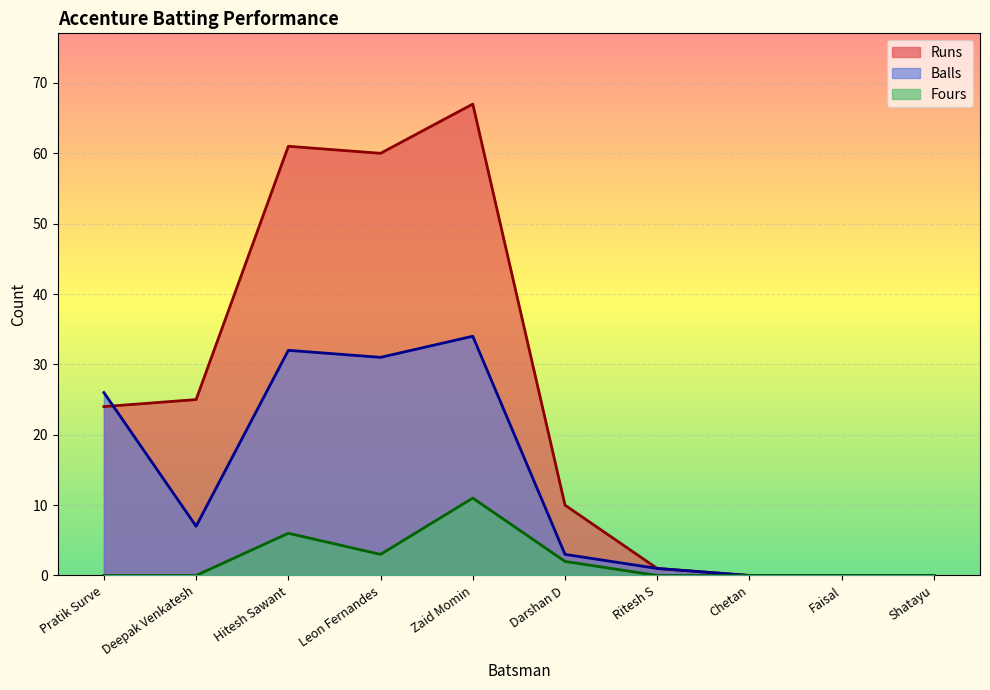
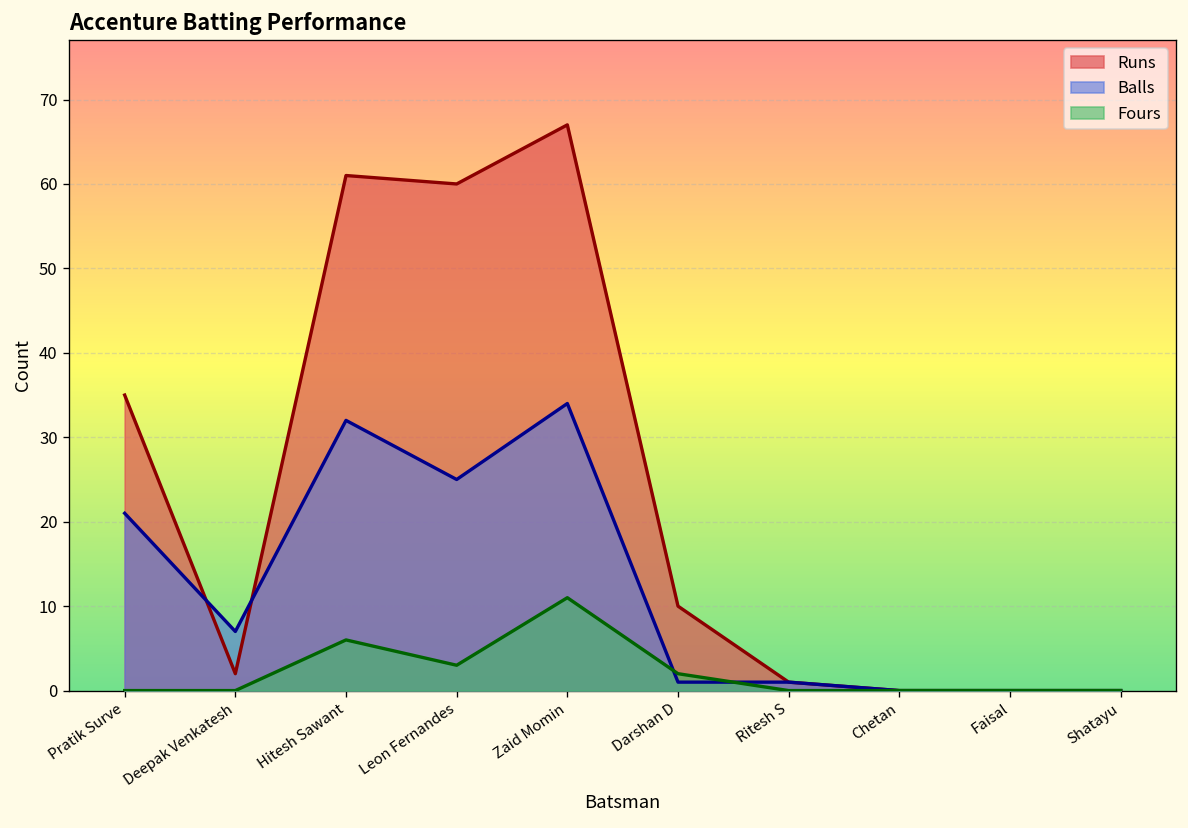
  {
    "Runs": {
-     "Pratik Surve": 24,
-     "Deepak Venkatesh": 25,
+     "Pratik Surve": 35,
+     "Deepak Venkatesh": 2,
      "Hitesh Sawant": 61,
      "Leon Fernandes": 60,
      "Zaid Momin": 67,
      "Darshan D": 10
    },
    "Balls": {
-     "Pratik Surve": 26,
+     "Pratik Surve": 21,
      "Deepak Venkatesh": 7,
      "Hitesh Sawant": 32,
-     "Leon Fernandes": 31,
+     "Leon Fernandes": 25,
      "Zaid Momin": 34,
-     "Darshan D": 3
+     "Darshan D": 1
    },
    "Fours": {
      "Pratik Surve": 0,
      "Deepak Venkatesh": 0,
      "Hitesh Sawant": 6,
      "Leon Fernandes": 3,
      "Zaid Momin": 11,
      "Darshan D": 2,
      "Ritesh S": 0
    }
  }
